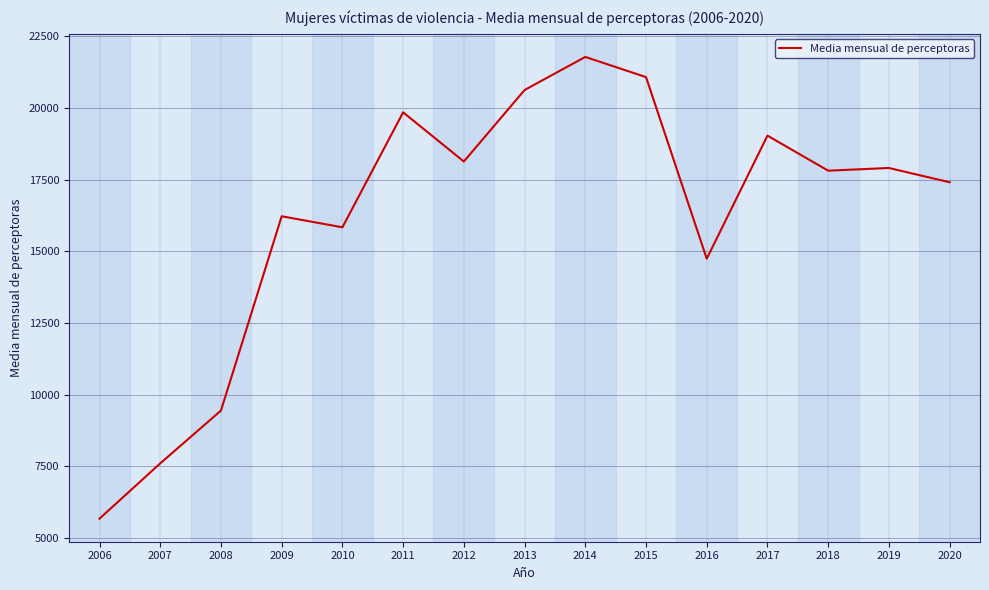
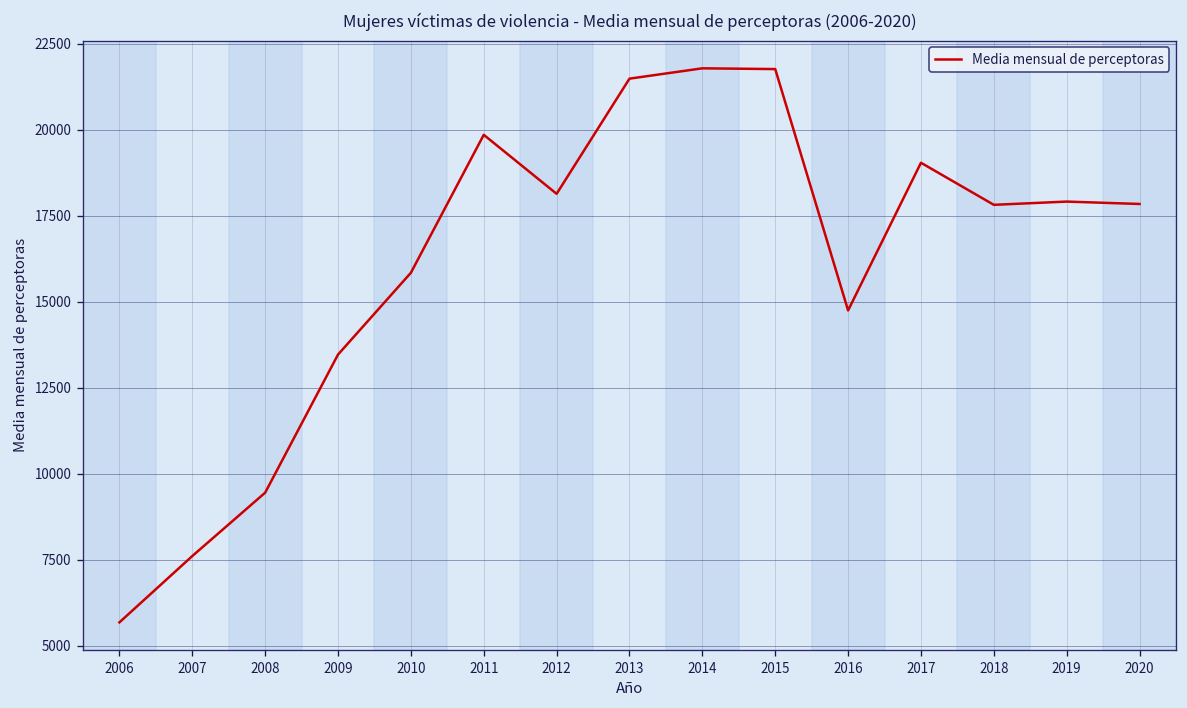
  {
    "2006": 5700,
    "2007": 7600,
    "2008": 9400,
-   "2009": 16200,
+   "2009": 13500,
    "2010": 15800,
    "2011": 19900,
    "2012": 18100,
-   "2013": 20600,
+   "2013": 21500,
    "2014": 21800,
-   "2015": 21100,
+   "2015": 21800,
    "2016": 14700,
    "2017": 19000,
    "2018": 17800,
    "2019": 17900,
-   "2020": 17400
+   "2020": 17800
  }
